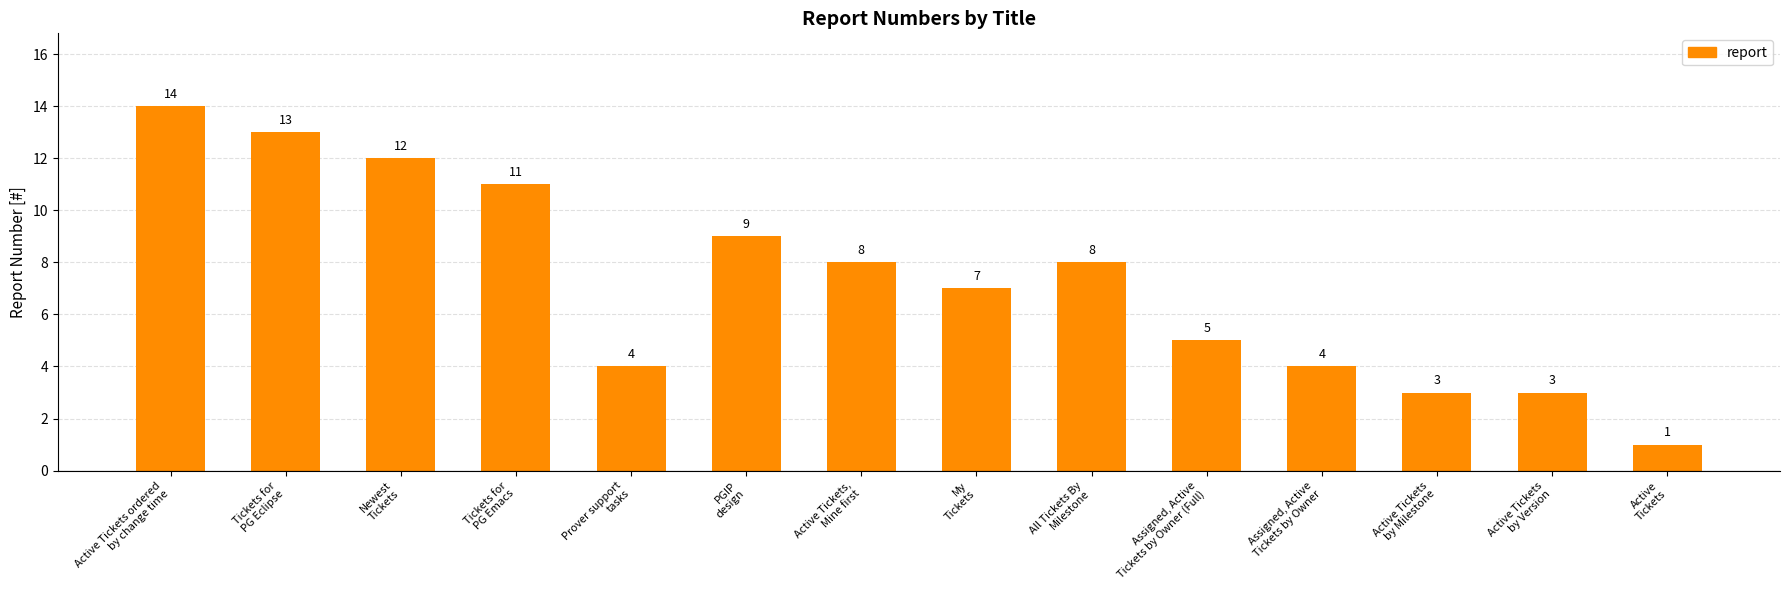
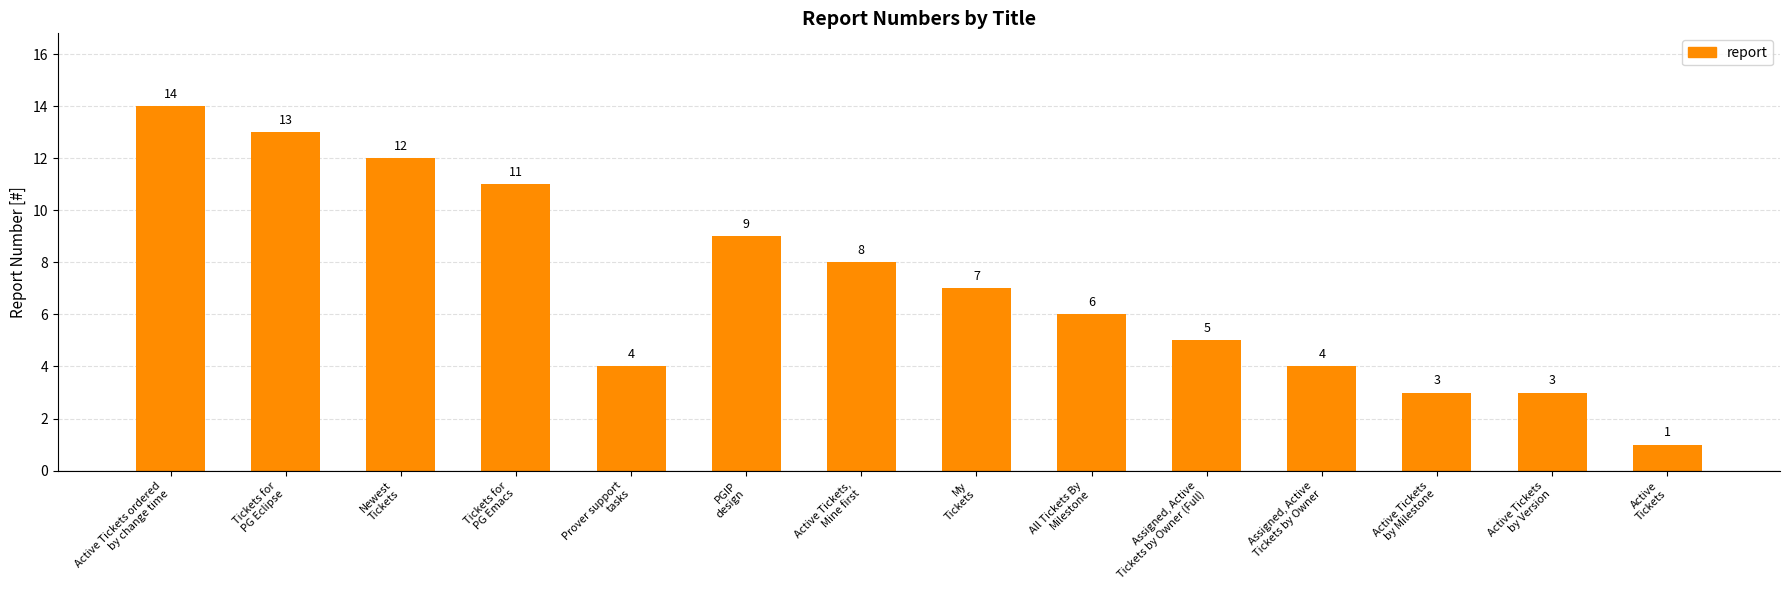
  {
    "Active Tickets ordered by change time": 14,
    "Tickets for PG Eclipse": 13,
    "Newest Tickets": 12,
    "Tickets for PG Emacs": 11,
    "Prover support tasks": 4,
    "PGIP design": 9,
    "Active Tickets, Mine first": 8,
    "My Tickets": 7,
-   "All Tickets By Milestone": 8,
+   "All Tickets By Milestone": 6,
    "Assigned, Active Tickets by Owner (Full)": 5,
    "Assigned, Active Tickets by Owner": 4,
    "Active Tickets by Milestone": 3,
    "Active Tickets by Version": 3,
    "Active Tickets": 1
  }
